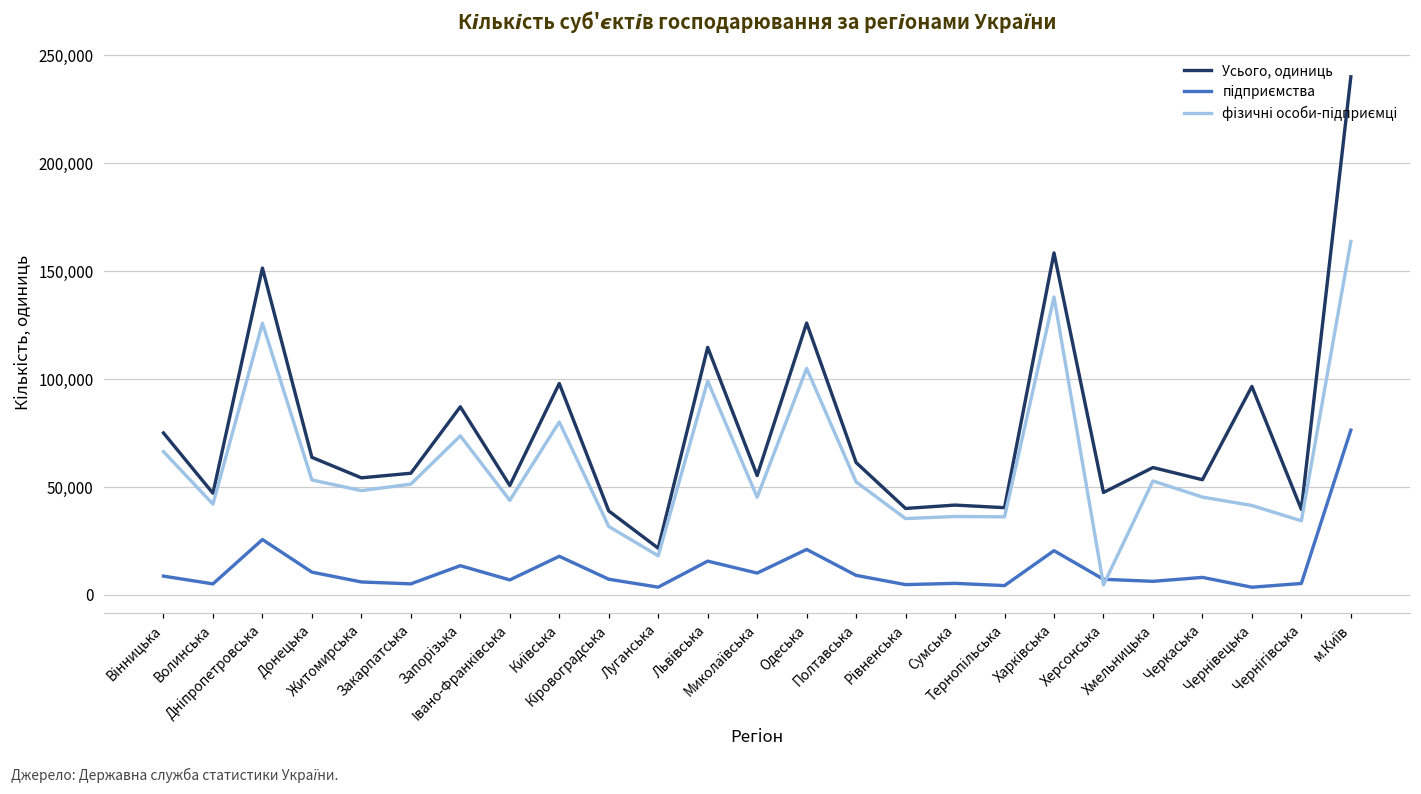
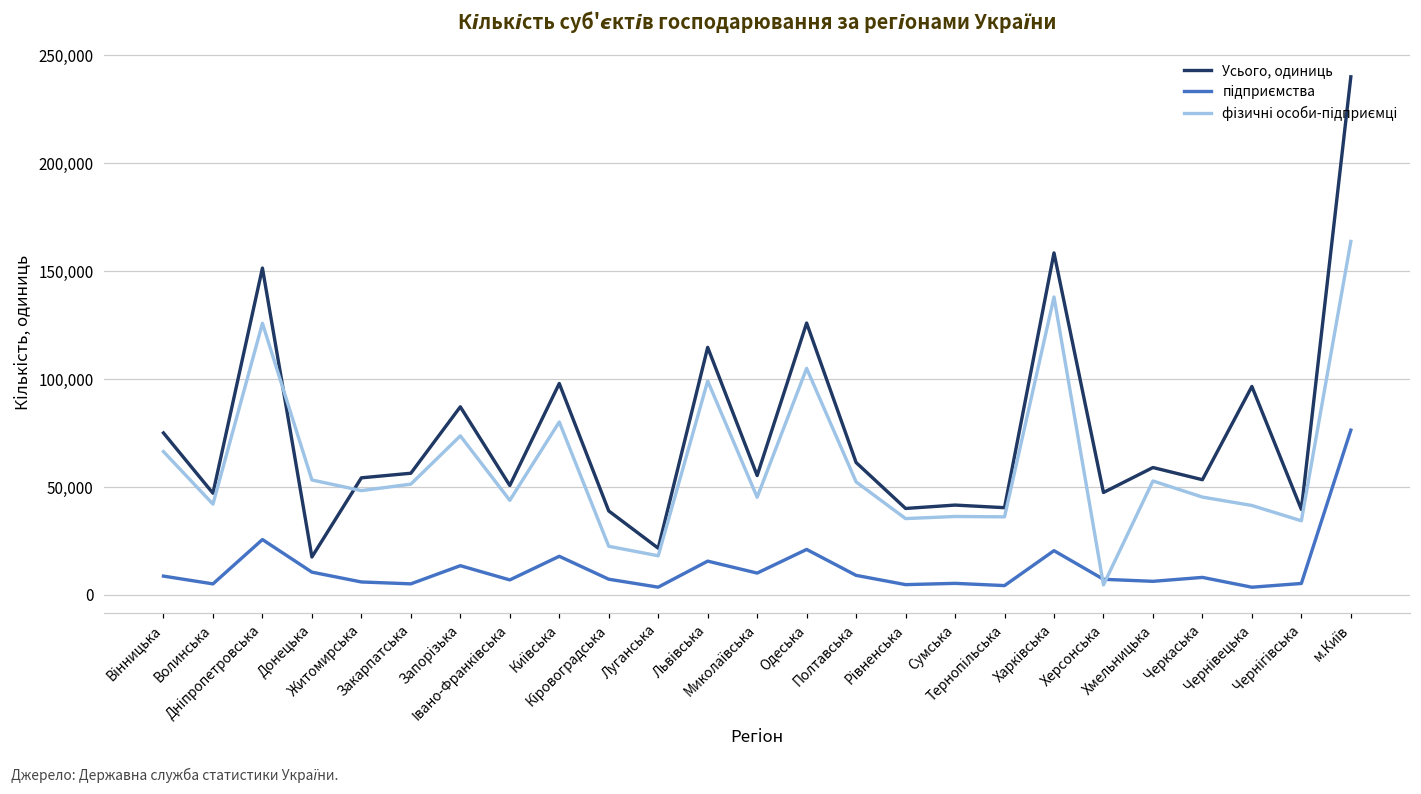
  {
    "Усього, одиниць": {
      "Вінницька": "75,000",
      "Волинська": "47,000",
      "Дніпропетровська": "151,000",
-     "Донецька": "64,000",
+     "Донецька": "18,000",
      "Житомирська": "54,000",
      "Закарпатська": "56,000",
      "Запорізька": "87,000",
      "Івано-Франківська": "51,000",
      "Київська": "98,000",
      "Кіровоградська": "39,000",
      "Луганська": "22,000",
      "Львівська": "115,000",
      "Миколаївська": "55,000",
      "Одеська": "126,000",
      "Полтавська": "61,000",
      "Рівненська": "40,000",
      "Сумська": "42,000",
      "Тернопільська": "40,000",
      "Харківська": "158,000",
      "Херсонська": "47,000",
      "Хмельницька": "59,000",
      "Черкаська": "53,000",
      "Чернівецька": "97,000",
      "Чернігівська": "40,000",
      "м.Київ": "240,000"
    },
    "підприємства": {
      "Вінницька": "9,000",
      "Волинська": "5,000",
      "Дніпропетровська": "26,000",
      "Донецька": "10,000",
      "Житомирська": "6,000",
      "Закарпатська": "5,000",
      "Запорізька": "13,000",
      "Івано-Франківська": "7,000",
      "Київська": "18,000",
      "Кіровоградська": "7,000",
      "Луганська": "4,000",
      "Львівська": "16,000",
      "Миколаївська": "10,000",
      "Одеська": "21,000",
      "Полтавська": "9,000",
      "Рівненська": "5,000",
      "Сумська": "5,000",
      "Тернопільська": "4,000",
      "Харківська": "20,000",
      "Херсонська": "7,000",
      "Хмельницька": "6,000",
      "Черкаська": "8,000",
      "Чернівецька": "4,000",
      "Чернігівська": "5,000",
      "м.Київ": "76,000"
    },
    "фізичні особи-підприємці": {
      "Вінницька": "66,000",
      "Волинська": "42,000",
      "Дніпропетровська": "126,000",
      "Донецька": "53,000",
      "Житомирська": "48,000",
      "Закарпатська": "51,000",
      "Запорізька": "74,000",
      "Івано-Франківська": "44,000",
      "Київська": "80,000",
-     "Кіровоградська": "32,000",
+     "Кіровоградська": "22,000",
      "Луганська": "18,000",
      "Львівська": "99,000",
      "Миколаївська": "45,000",
      "Одеська": "105,000",
      "Полтавська": "52,000",
      "Рівненська": "35,000",
      "Сумська": "36,000",
      "Тернопільська": "36,000",
      "Харківська": "138,000",
      "Херсонська": "5,000",
      "Хмельницька": "53,000",
      "Черкаська": "45,000",
      "Чернівецька": "41,000",
      "Чернігівська": "34,000",
      "м.Київ": "164,000"
    }
  }
